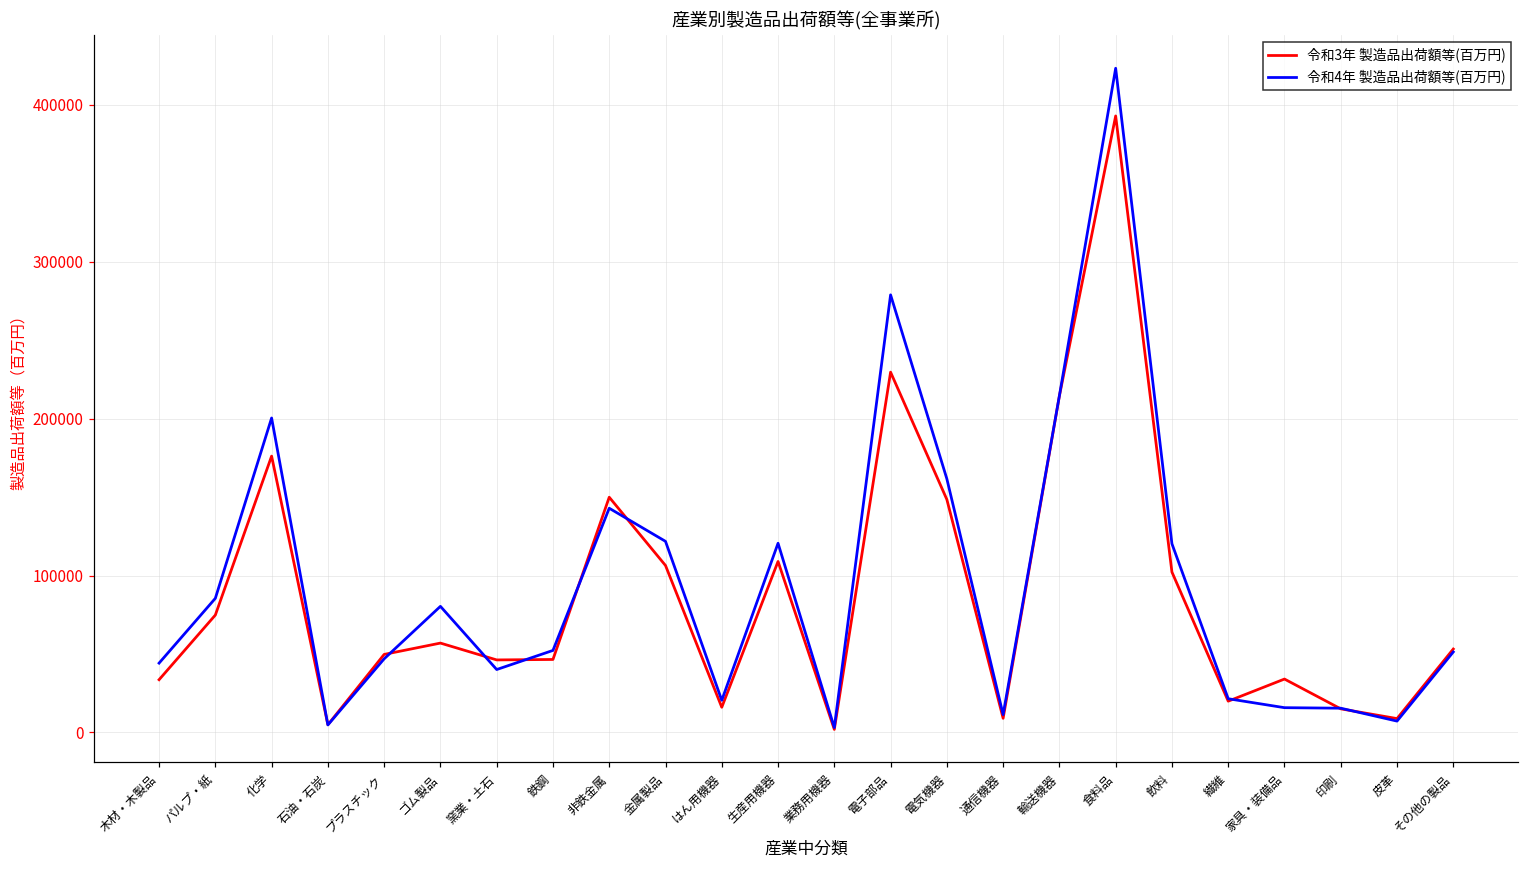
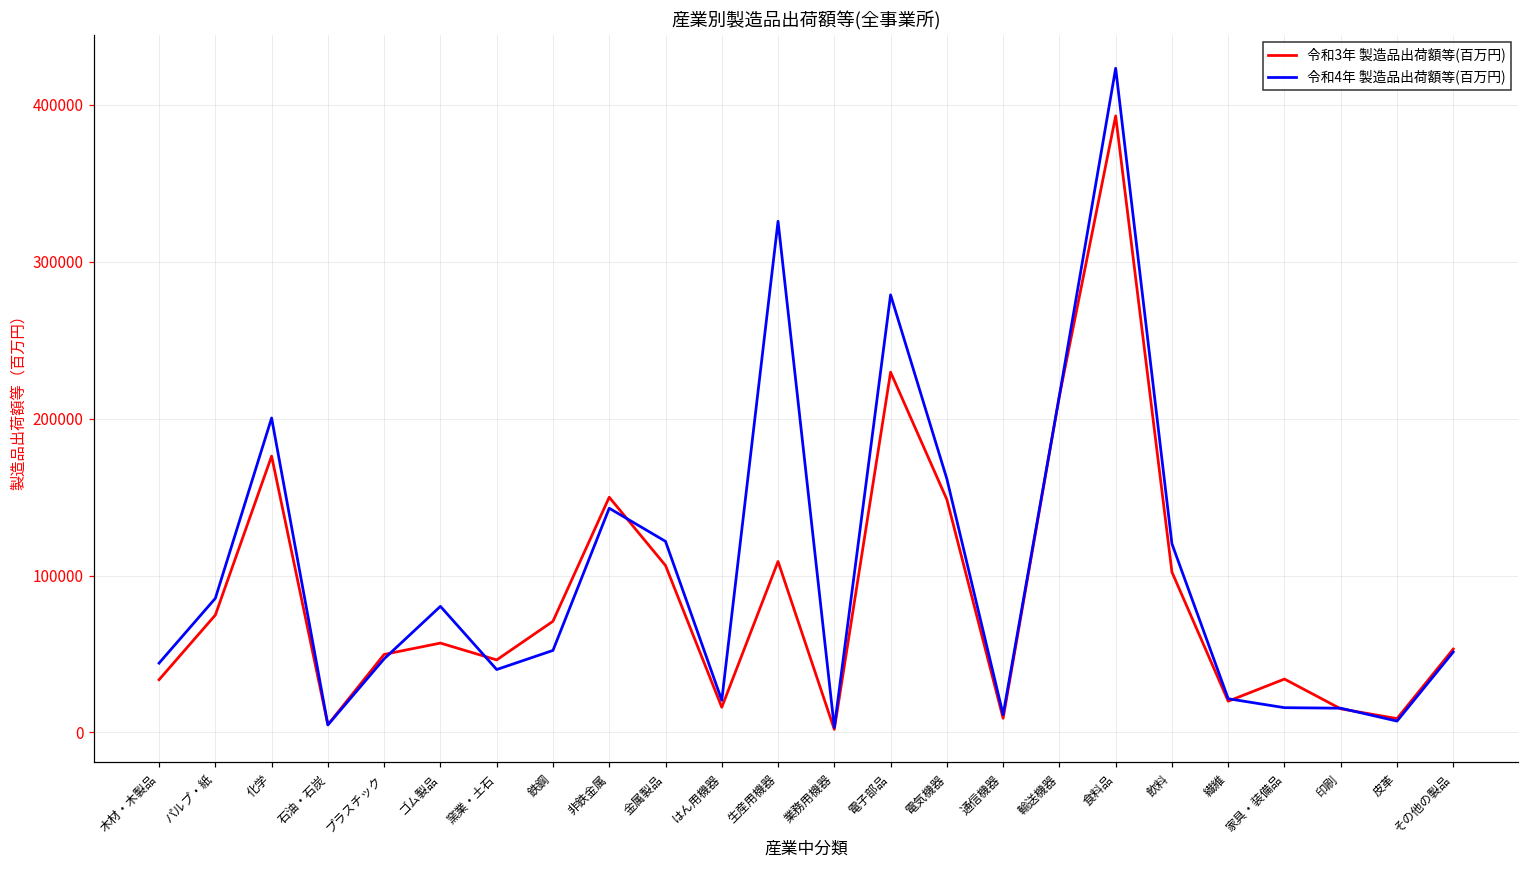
  {
    "令和3年 製造品出荷額等(百万円)": {
      "木材・木製品": 34000,
      "パルプ・紙": 75000,
      "化学": 176000,
      "プラスチック": 50000,
      "ゴム製品": 57000,
      "窯業・土石": 46000,
-     "鉄鋼": 46000,
+     "鉄鋼": 71000,
      "非鉄金属": 150000,
      "金属製品": 106000,
      "はん用機器": 16000,
      "生産用機器": 109000,
      "電子部品": 230000,
      "電気機器": 148000,
      "通信機器": 9000,
      "食料品": 393000,
      "飲料": 102000,
      "家具・装備品": 34000,
      "その他の製品": 53000
    },
    "令和4年 製造品出荷額等(百万円)": {
      "木材・木製品": 44000,
      "パルプ・紙": 85000,
      "化学": 200000,
      "プラスチック": 47000,
      "ゴム製品": 80000,
      "窯業・土石": 40000,
      "鉄鋼": 52000,
      "非鉄金属": 143000,
      "金属製品": 122000,
      "はん用機器": 20000,
-     "生産用機器": 121000,
+     "生産用機器": 326000,
      "電子部品": 279000,
      "電気機器": 162000,
      "通信機器": 11000,
      "食料品": 423000,
      "飲料": 120000,
      "家具・装備品": 16000,
      "その他の製品": 51000
    }
  }
